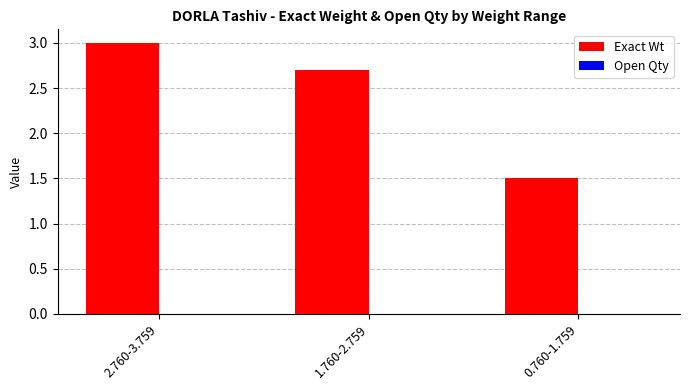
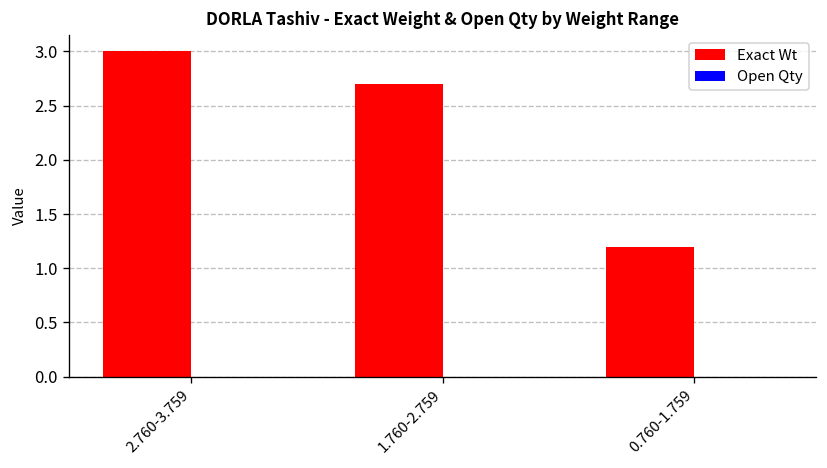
  {
    "Exact Wt": {
      "2.760-3.759": 3.0,
      "1.760-2.759": 2.7,
-     "0.760-1.759": 1.5
+     "0.760-1.759": 1.2
    },
    "Open Qty": {
      "2.760-3.759": 0.0,
      "1.760-2.759": 0.0,
      "0.760-1.759": 0.0
    }
  }
